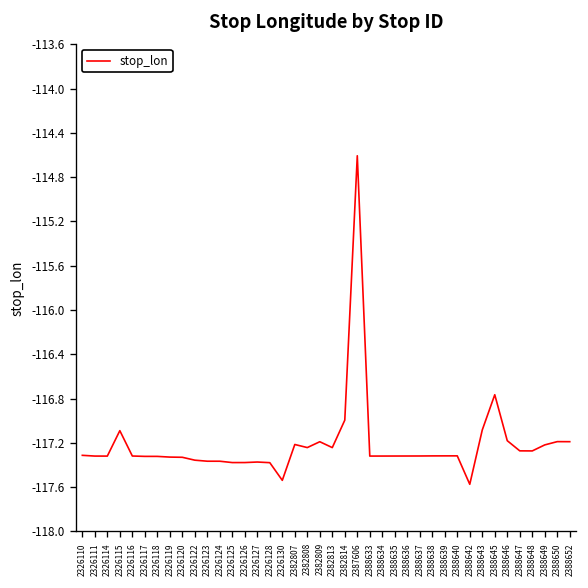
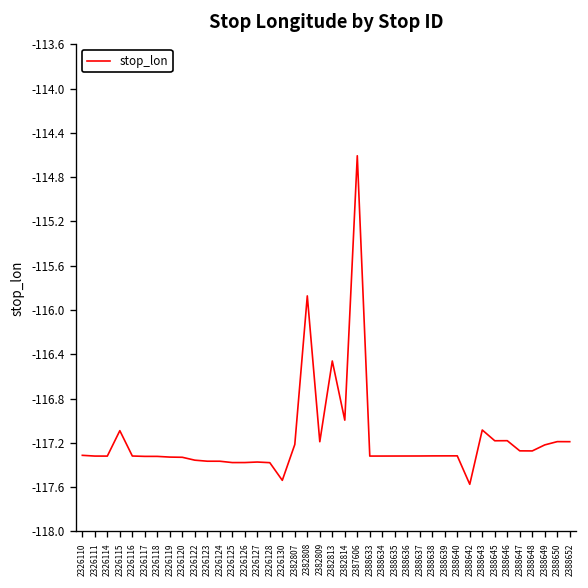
  {
    "2326110": -117.3,
    "2326111": -117.3,
    "2326114": -117.3,
    "2326115": -117.1,
    "2326116": -117.3,
    "2326117": -117.3,
    "2326118": -117.3,
    "2326119": -117.3,
    "2326120": -117.3,
    "2326122": -117.4,
    "2326123": -117.4,
    "2326124": -117.4,
    "2326125": -117.4,
    "2326126": -117.4,
    "2326127": -117.4,
    "2326128": -117.4,
    "2326130": -117.5,
    "2382807": -117.2,
-   "2382808": -117.2,
+   "2382808": -115.9,
    "2382809": -117.2,
-   "2382813": -117.2,
+   "2382813": -116.5,
    "2382814": -117.0,
    "2387606": -114.6,
    "2388633": -117.3,
    "2388634": -117.3,
    "2388635": -117.3,
    "2388636": -117.3,
    "2388637": -117.3,
    "2388638": -117.3,
    "2388639": -117.3,
    "2388640": -117.3,
    "2388642": -117.6,
    "2388643": -117.1,
-   "2388645": -116.8,
+   "2388645": -117.2,
    "2388646": -117.2,
    "2388647": -117.3,
    "2388648": -117.3,
    "2388649": -117.2,
    "2388650": -117.2,
    "2388652": -117.2
  }
